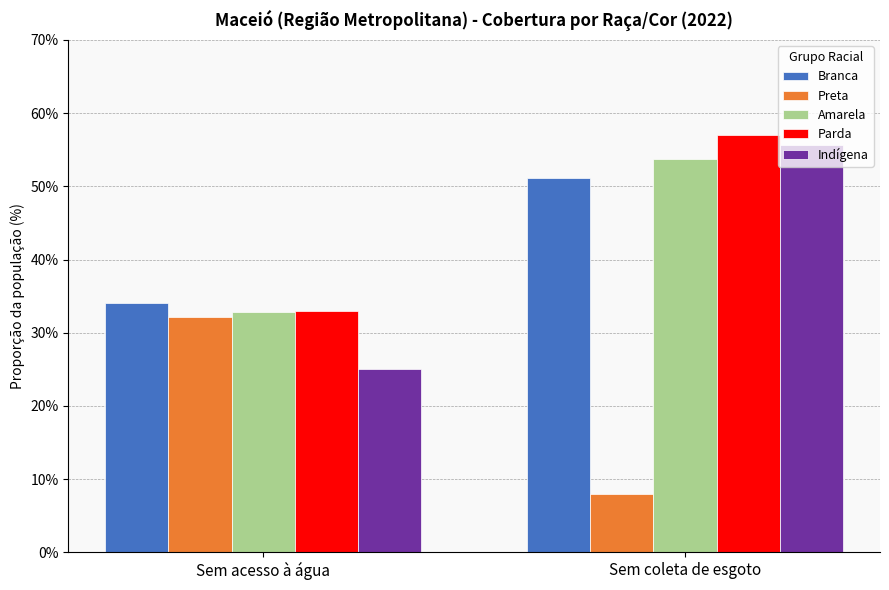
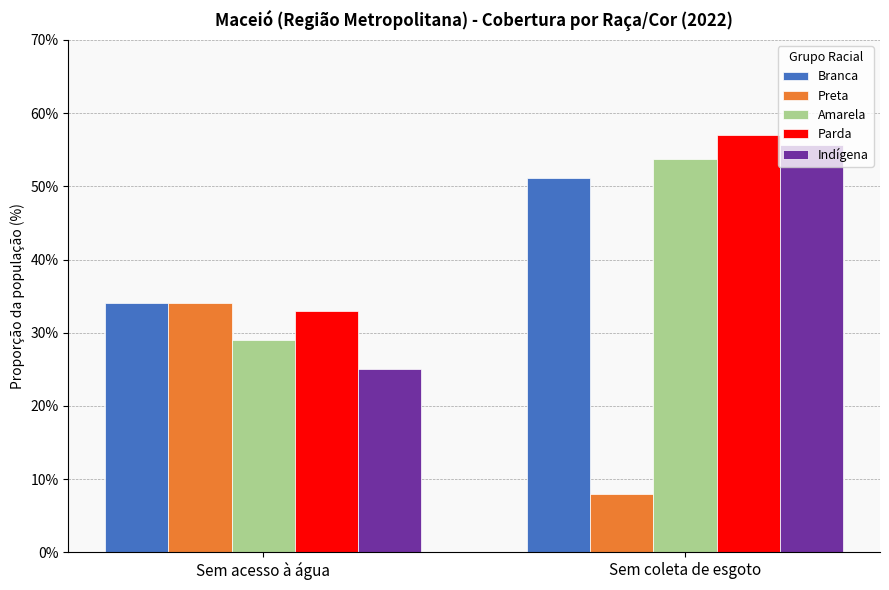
  {
    "Branca": {
      "Sem acesso à água": "34%",
      "Sem coleta de esgoto": "51%"
    },
    "Preta": {
-     "Sem acesso à água": "32%",
+     "Sem acesso à água": "34%",
      "Sem coleta de esgoto": "8%"
    },
    "Amarela": {
-     "Sem acesso à água": "33%",
+     "Sem acesso à água": "29%",
      "Sem coleta de esgoto": "54%"
    },
    "Parda": {
      "Sem acesso à água": "33%",
      "Sem coleta de esgoto": "57%"
    },
    "Indígena": {
      "Sem acesso à água": "25%"
    }
  }
